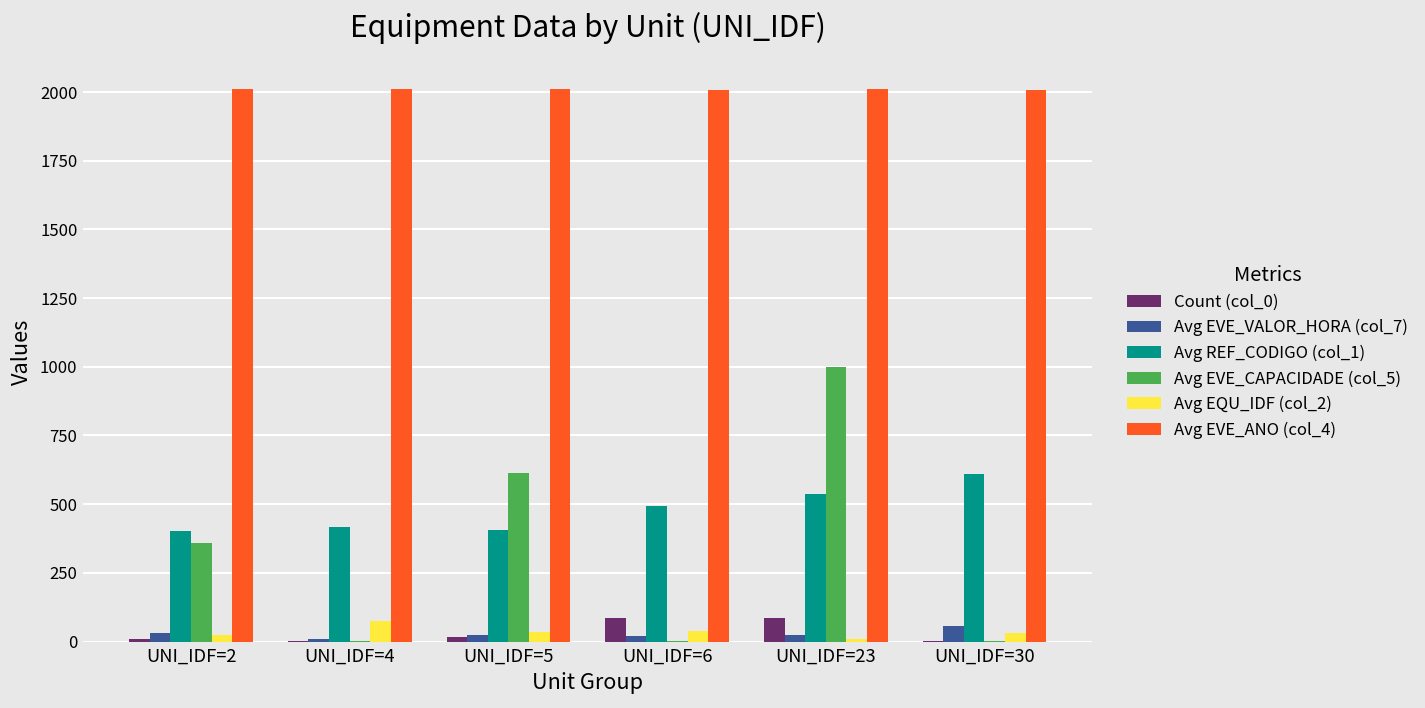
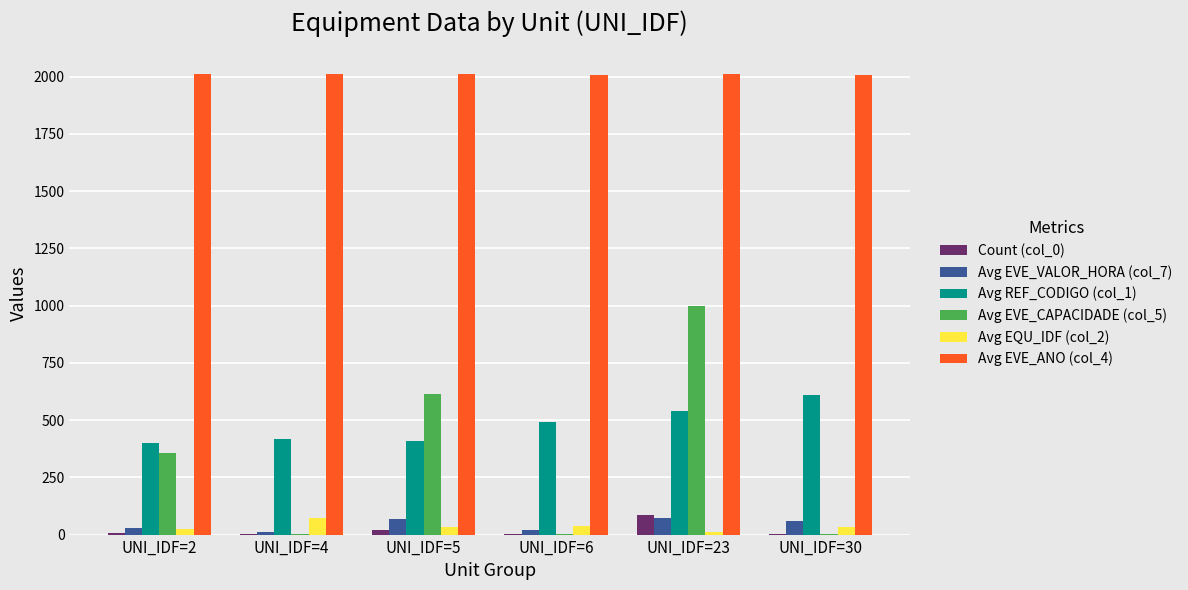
  {
    "Count (col_0)": {
      "UNI_IDF=5": 20,
-     "UNI_IDF=6": 90,
+     "UNI_IDF=6": 0,
      "UNI_IDF=23": 90
    },
    "Avg EVE_VALOR_HORA (col_7)": {
      "UNI_IDF=2": 30,
-     "UNI_IDF=5": 30,
+     "UNI_IDF=5": 70,
      "UNI_IDF=6": 20,
-     "UNI_IDF=23": 20,
+     "UNI_IDF=23": 70,
      "UNI_IDF=30": 60
    },
    "Avg REF_CODIGO (col_1)": {
      "UNI_IDF=2": 400,
      "UNI_IDF=4": 420,
      "UNI_IDF=5": 410,
      "UNI_IDF=6": 490,
      "UNI_IDF=23": 540,
      "UNI_IDF=30": 610
    },
    "Avg EVE_CAPACIDADE (col_5)": {
      "UNI_IDF=2": 360,
      "UNI_IDF=5": 610,
      "UNI_IDF=23": 1000
    },
    "Avg EQU_IDF (col_2)": {
      "UNI_IDF=2": 20,
      "UNI_IDF=4": 70,
      "UNI_IDF=5": 30,
      "UNI_IDF=6": 40,
      "UNI_IDF=30": 30
    },
    "Avg EVE_ANO (col_4)": {
      "UNI_IDF=2": 2010,
      "UNI_IDF=4": 2010,
      "UNI_IDF=5": 2010,
      "UNI_IDF=6": 2010,
      "UNI_IDF=23": 2010,
      "UNI_IDF=30": 2010
    }
  }
